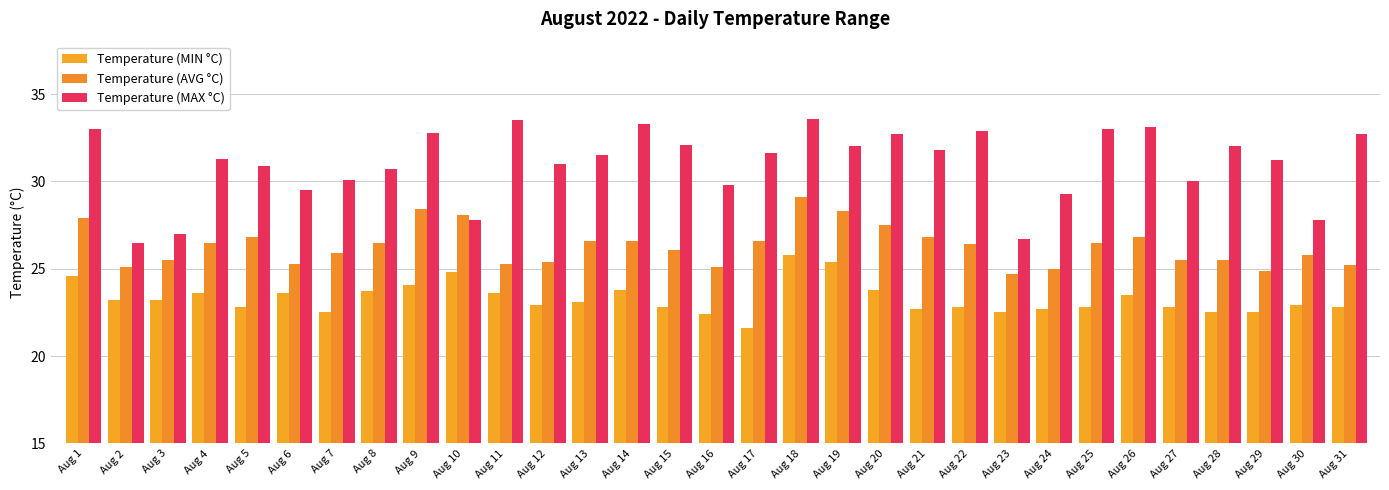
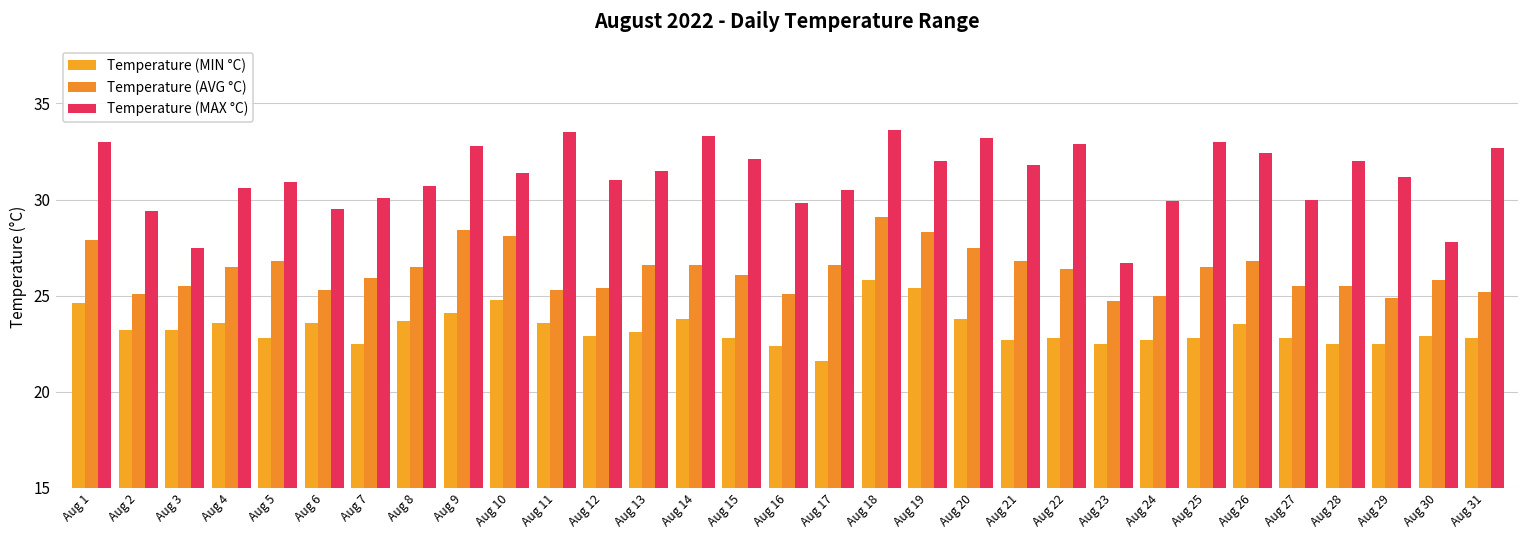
  {
    "Temperature (MAX °C)": {
      "Aug 1": 33.0,
-     "Aug 2": 26.5,
-     "Aug 3": 27.0,
-     "Aug 4": 31.3,
+     "Aug 2": 29.4,
+     "Aug 3": 27.5,
+     "Aug 4": 30.6,
      "Aug 5": 30.9,
      "Aug 6": 29.5,
      "Aug 7": 30.1,
      "Aug 8": 30.7,
      "Aug 9": 32.8,
-     "Aug 10": 27.8,
+     "Aug 10": 31.4,
      "Aug 11": 33.5,
      "Aug 12": 31.0,
      "Aug 13": 31.5,
      "Aug 14": 33.3,
      "Aug 15": 32.1,
      "Aug 16": 29.8,
-     "Aug 17": 31.6,
+     "Aug 17": 30.5,
      "Aug 18": 33.6,
      "Aug 19": 32.0,
-     "Aug 20": 32.7,
+     "Aug 20": 33.2,
      "Aug 21": 31.8,
      "Aug 22": 32.9,
      "Aug 23": 26.7,
-     "Aug 24": 29.3,
+     "Aug 24": 29.9,
      "Aug 25": 33.0,
-     "Aug 26": 33.1,
+     "Aug 26": 32.4,
      "Aug 27": 30.0,
      "Aug 28": 32.0,
      "Aug 29": 31.2,
      "Aug 30": 27.8,
      "Aug 31": 32.7
    }
  }
